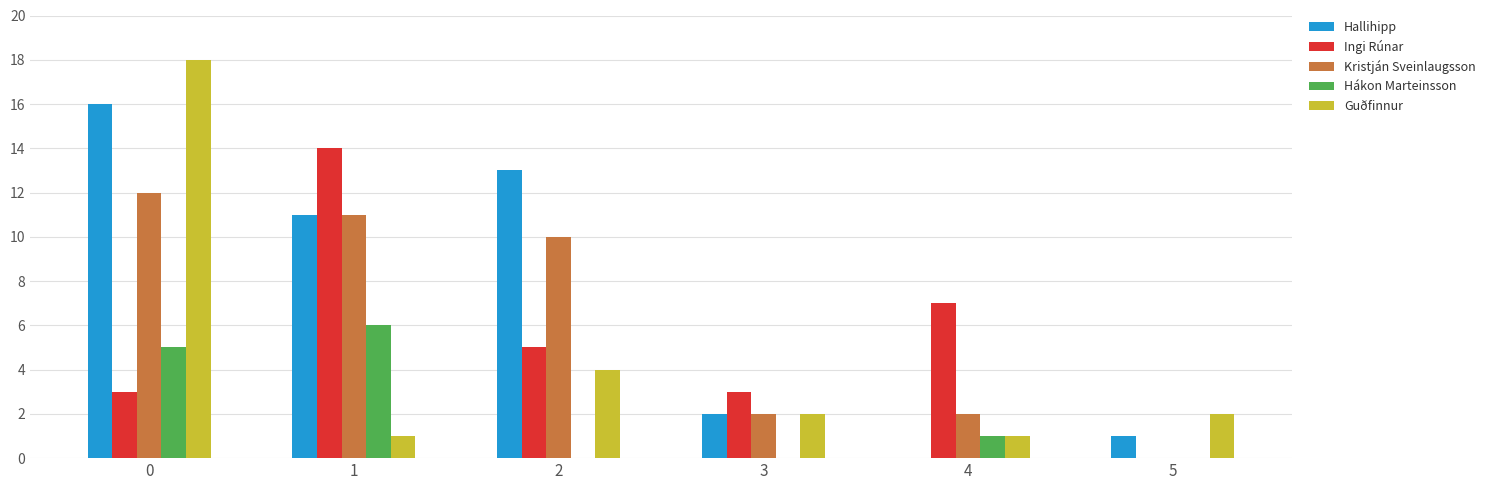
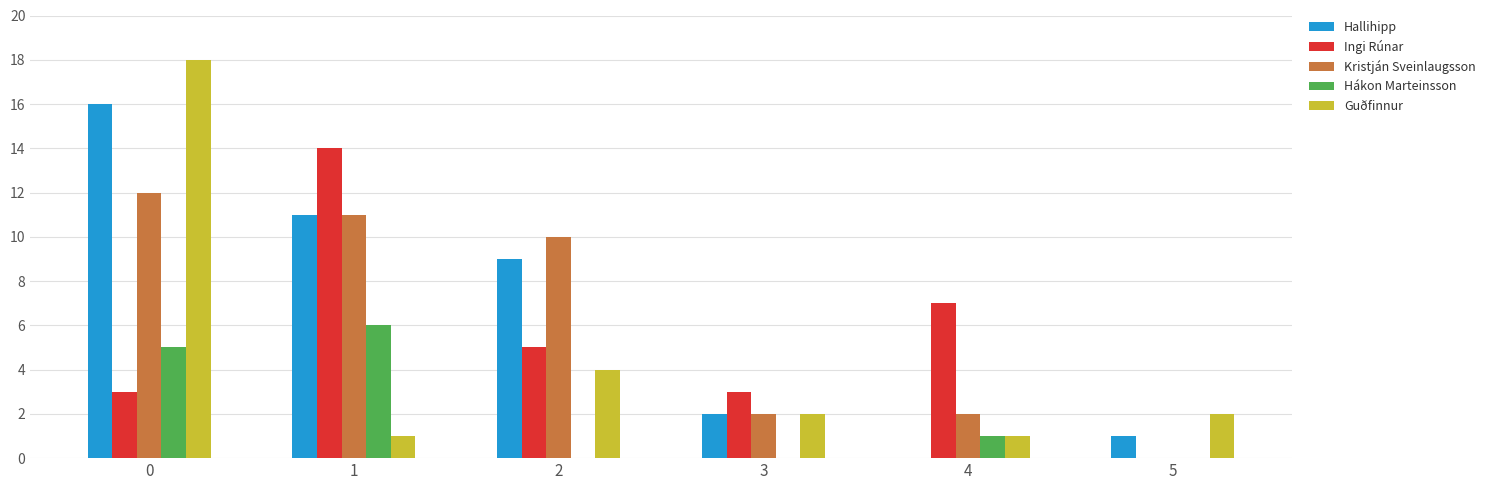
  {
    "Hallihipp": {
      "0": 16,
      "1": 11,
-     "2": 13,
+     "2": 9,
      "3": 2,
      "4": 0,
      "5": 1
    },
    "Ingi Rúnar": {
      "0": 3,
      "1": 14,
      "2": 5,
      "3": 3,
      "4": 7,
      "5": 0
    },
    "Kristján Sveinlaugsson": {
      "0": 12,
      "1": 11,
      "2": 10,
      "3": 2,
      "4": 2,
      "5": 0
    },
    "Hákon Marteinsson": {
      "0": 5,
      "1": 6,
      "2": 0,
      "3": 0,
      "4": 1,
      "5": 0
    },
    "Guðfinnur": {
      "0": 18,
      "1": 1,
      "2": 4,
      "3": 2,
      "4": 1,
      "5": 2
    }
  }
